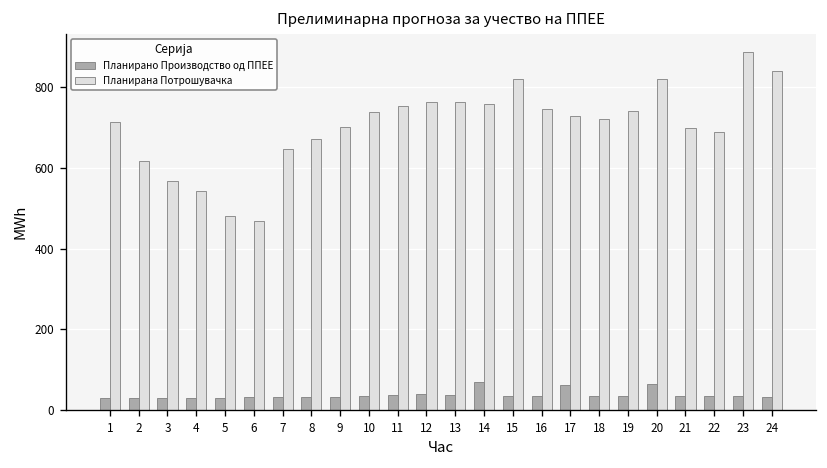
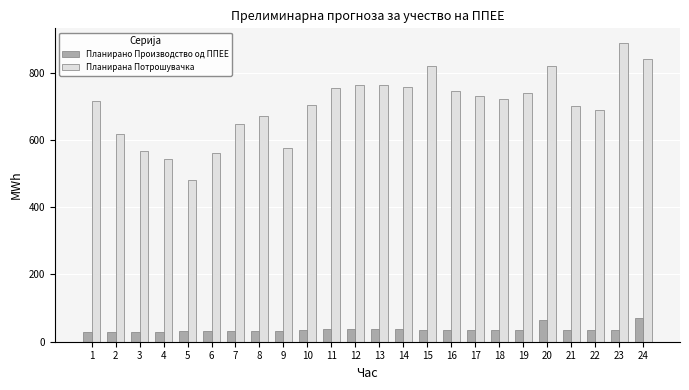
  {
    "Планирано Производство од ППЕЕ": {
      "1": 30,
      "2": 30,
      "3": 30,
      "4": 30,
      "5": 30,
      "6": 30,
      "7": 30,
      "8": 30,
      "9": 30,
      "10": 30,
      "11": 40,
      "12": 40,
      "13": 40,
-     "14": 70,
+     "14": 40,
      "15": 40,
      "16": 40,
-     "17": 60,
+     "17": 30,
      "18": 40,
      "19": 30,
      "20": 60,
      "21": 40,
      "22": 30,
      "23": 30,
-     "24": 30
+     "24": 70
    },
    "Планирана Потрошувачка": {
      "1": 720,
      "2": 620,
      "3": 570,
      "4": 540,
      "5": 480,
-     "6": 470,
+     "6": 560,
      "7": 650,
      "8": 670,
-     "9": 700,
-     "10": 740,
+     "9": 580,
+     "10": 700,
      "11": 750,
      "12": 760,
      "13": 760,
      "14": 760,
      "15": 820,
      "16": 750,
      "17": 730,
      "18": 720,
      "19": 740,
      "20": 820,
      "21": 700,
      "22": 690,
      "23": 890,
      "24": 840
    }
  }
